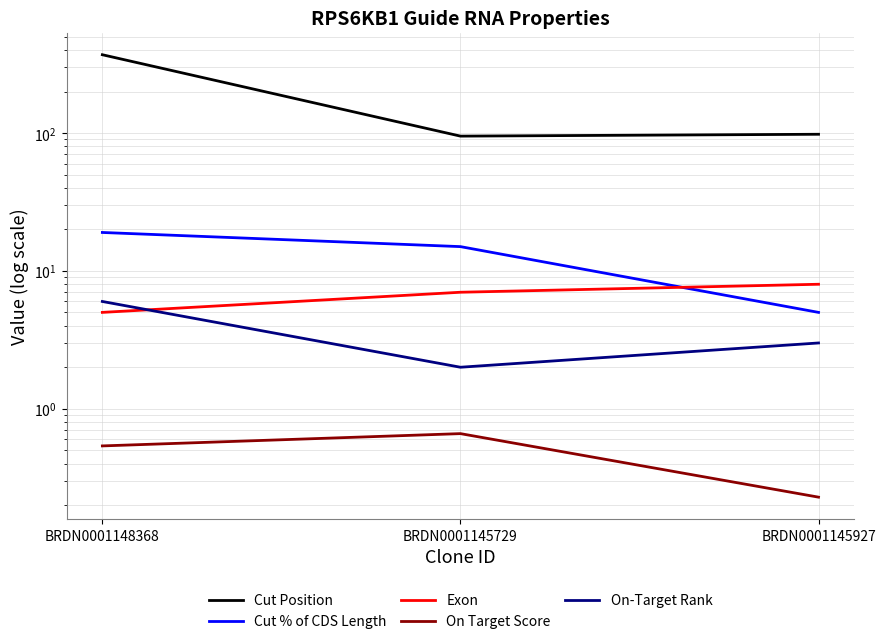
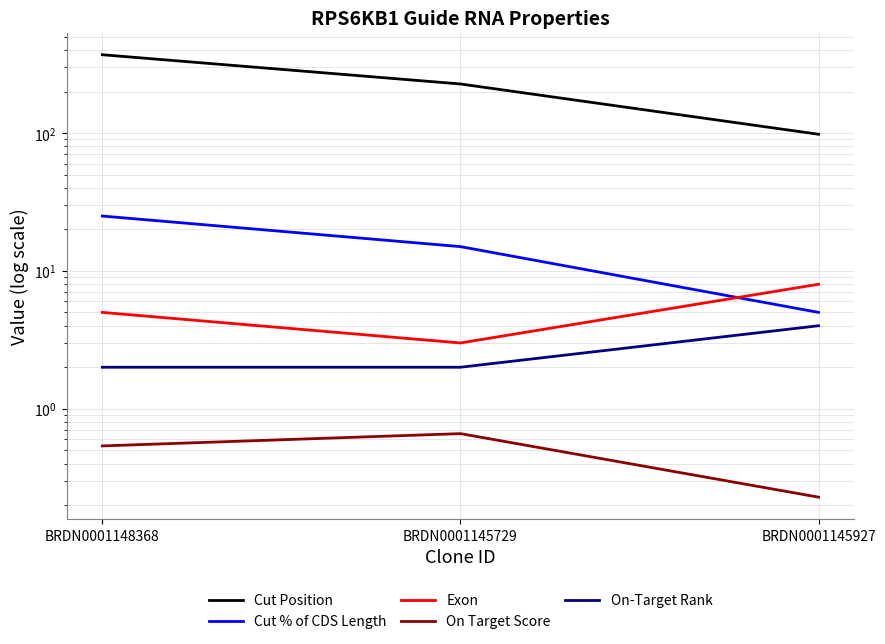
  {
    "Cut Position": {
      "BRDN0001148368": 370,
-     "BRDN0001145729": 100,
+     "BRDN0001145729": 230,
      "BRDN0001145927": 100
    },
    "Cut % of CDS Length": {
-     "BRDN0001148368": 19,
+     "BRDN0001148368": 25,
      "BRDN0001145729": 15,
      "BRDN0001145927": 5
    },
    "Exon": {
      "BRDN0001148368": 5,
-     "BRDN0001145729": 7,
+     "BRDN0001145729": 3,
      "BRDN0001145927": 8
    },
    "On Target Score": {
      "BRDN0001148368": 0.54,
      "BRDN0001145729": 0.7,
      "BRDN0001145927": 0.23
    },
    "On-Target Rank": {
-     "BRDN0001148368": 6,
+     "BRDN0001148368": 2,
      "BRDN0001145729": 2,
-     "BRDN0001145927": 3
+     "BRDN0001145927": 4
    }
  }
